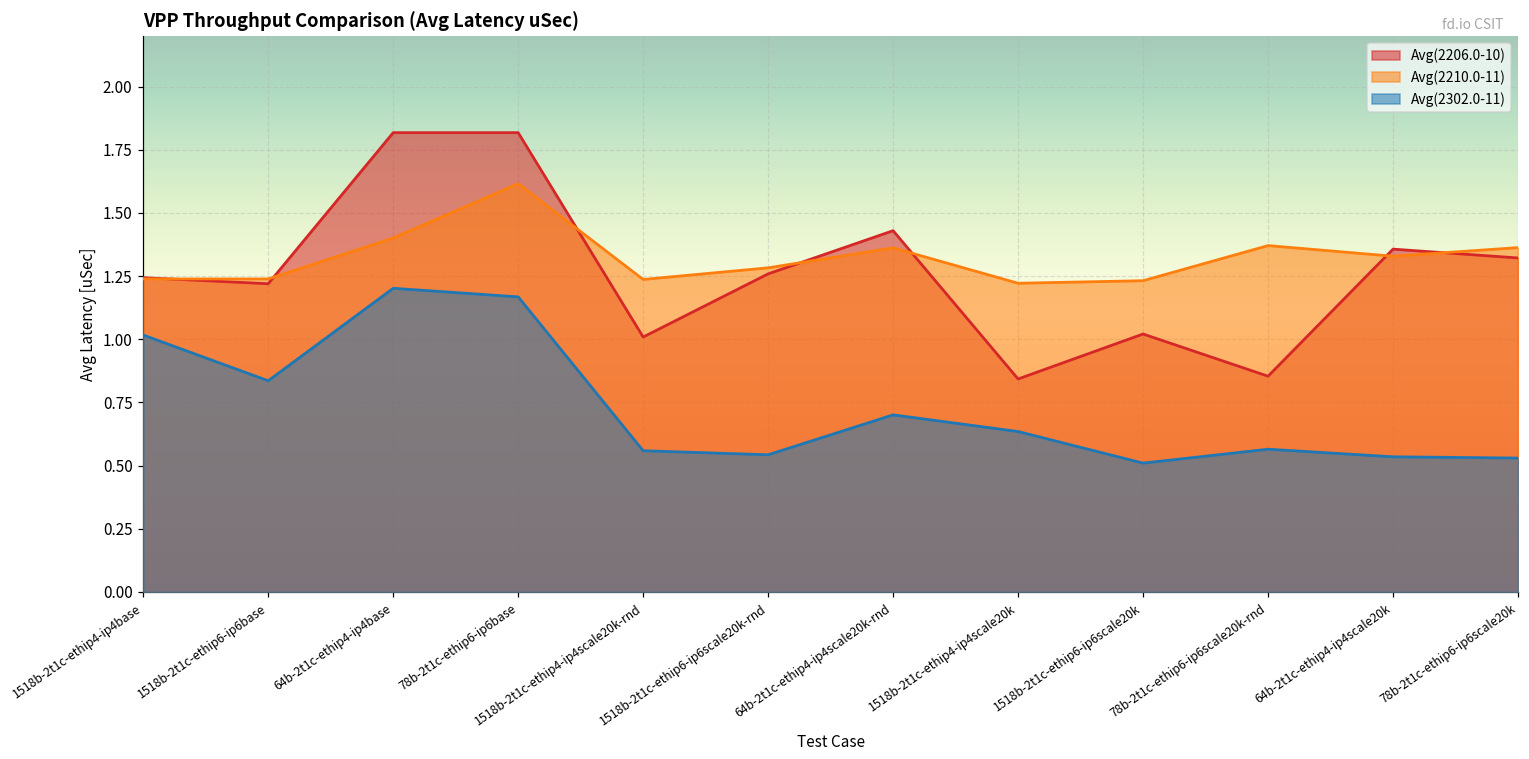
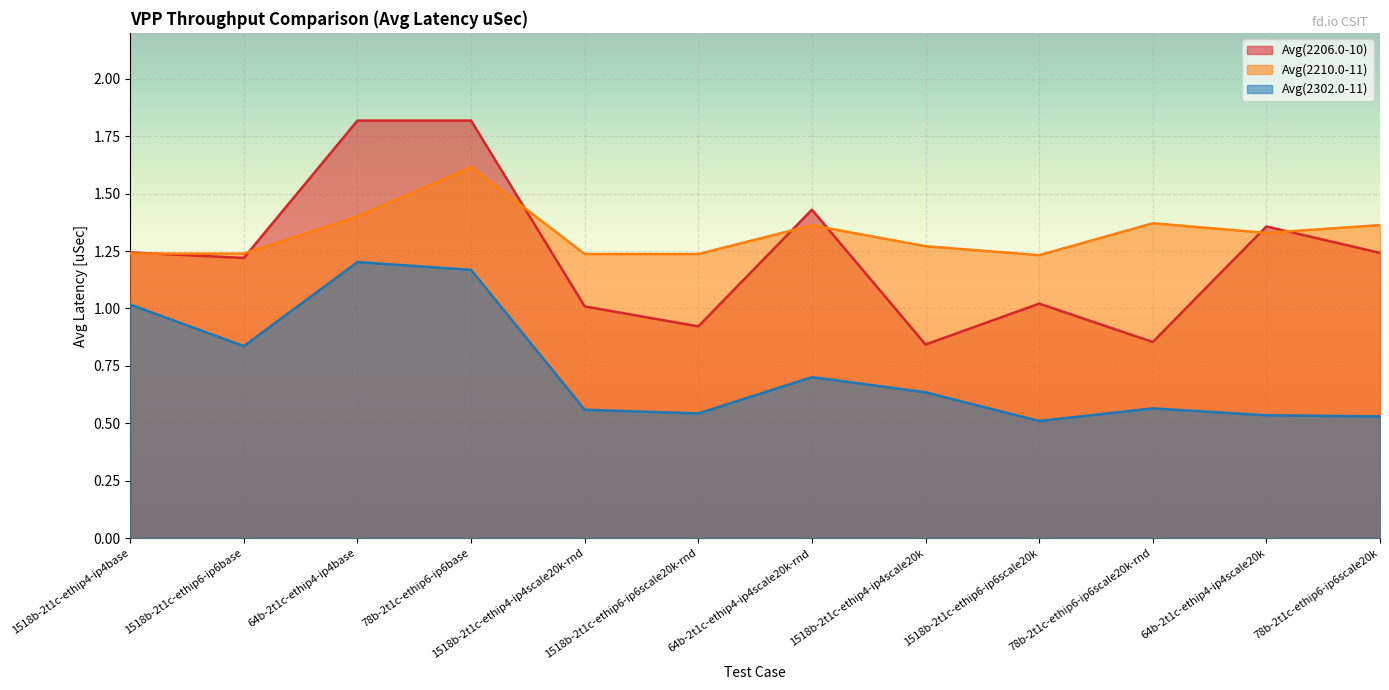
  {
    "Avg(2206.0-10)": {
      "1518b-2t1c-ethip6-ip6base": 1.22,
      "64b-2t1c-ethip4-ip4base": 1.82,
      "78b-2t1c-ethip6-ip6base": 1.82,
      "1518b-2t1c-ethip4-ip4scale20k-rnd": 1.01,
-     "1518b-2t1c-ethip6-ip6scale20k-rnd": 1.26,
+     "1518b-2t1c-ethip6-ip6scale20k-rnd": 0.92,
      "64b-2t1c-ethip4-ip4scale20k-rnd": 1.43,
      "1518b-2t1c-ethip4-ip4scale20k": 0.84,
      "1518b-2t1c-ethip6-ip6scale20k": 1.02,
      "78b-2t1c-ethip6-ip6scale20k-rnd": 0.85,
      "64b-2t1c-ethip4-ip4scale20k": 1.36,
-     "78b-2t1c-ethip6-ip6scale20k": 1.32
+     "78b-2t1c-ethip6-ip6scale20k": 1.24
    },
    "Avg(2210.0-11)": {
      "1518b-2t1c-ethip6-ip6base": 1.24,
      "64b-2t1c-ethip4-ip4base": 1.40,
      "78b-2t1c-ethip6-ip6base": 1.62,
      "1518b-2t1c-ethip4-ip4scale20k-rnd": 1.24,
-     "1518b-2t1c-ethip6-ip6scale20k-rnd": 1.28,
+     "1518b-2t1c-ethip6-ip6scale20k-rnd": 1.24,
      "64b-2t1c-ethip4-ip4scale20k-rnd": 1.36,
-     "1518b-2t1c-ethip4-ip4scale20k": 1.22,
+     "1518b-2t1c-ethip4-ip4scale20k": 1.27,
      "1518b-2t1c-ethip6-ip6scale20k": 1.23,
      "78b-2t1c-ethip6-ip6scale20k-rnd": 1.37,
      "64b-2t1c-ethip4-ip4scale20k": 1.33,
      "78b-2t1c-ethip6-ip6scale20k": 1.36
    },
    "Avg(2302.0-11)": {
      "1518b-2t1c-ethip4-ip4base": 1.02,
      "1518b-2t1c-ethip6-ip6base": 0.84,
      "64b-2t1c-ethip4-ip4base": 1.20,
      "78b-2t1c-ethip6-ip6base": 1.17,
      "1518b-2t1c-ethip4-ip4scale20k-rnd": 0.56,
      "1518b-2t1c-ethip6-ip6scale20k-rnd": 0.54,
      "64b-2t1c-ethip4-ip4scale20k-rnd": 0.70,
      "1518b-2t1c-ethip4-ip4scale20k": 0.64,
      "1518b-2t1c-ethip6-ip6scale20k": 0.51,
      "78b-2t1c-ethip6-ip6scale20k-rnd": 0.57,
      "64b-2t1c-ethip4-ip4scale20k": 0.54,
      "78b-2t1c-ethip6-ip6scale20k": 0.53
    }
  }
